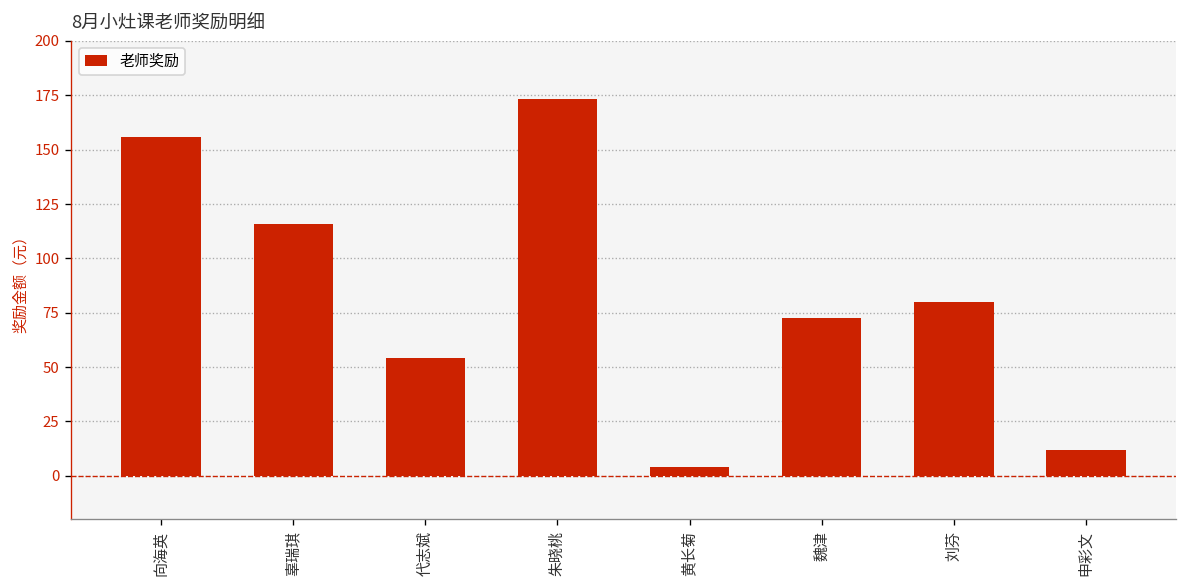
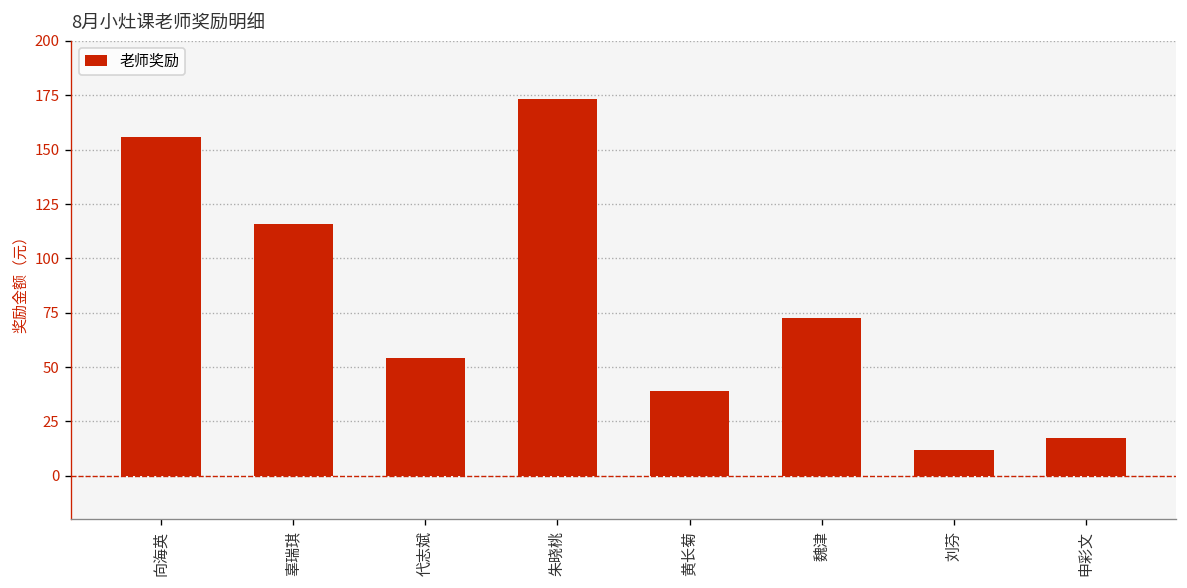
  {
    "向海英": 156,
    "辜瑞琪": 116,
    "代志斌": 54,
    "朱晓桃": 173,
-   "黄长菊": 4,
+   "黄长菊": 39,
    "魏津": 73,
-   "刘芬": 80,
-   "申彩文": 12
+   "刘芬": 12,
+   "申彩文": 18
  }
